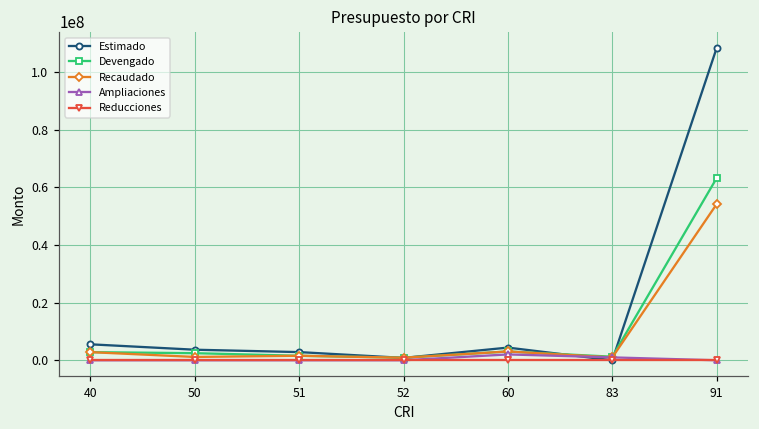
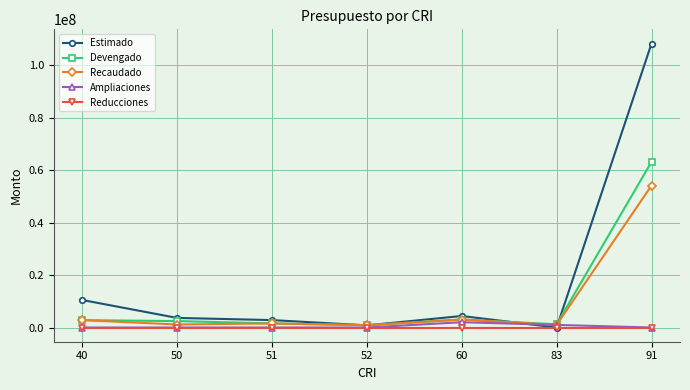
  {
    "Estimado": {
-     "40": 6000000,
+     "40": 11000000,
      "50": 4000000,
      "51": 3000000,
      "60": 4000000,
      "91": 108000000
    },
    "Devengado": {
      "50": 2000000,
      "91": 63000000
    },
    "Ampliaciones": {
      "60": 2000000
    }
  }
